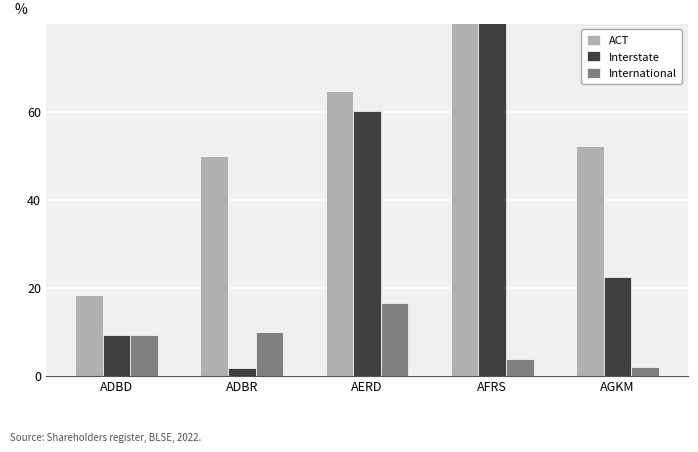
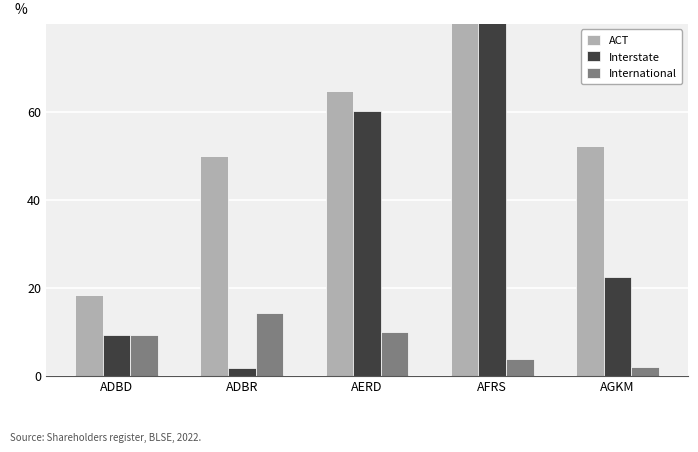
  {
    "ACT": {
      "ADBD": 18,
      "ADBR": 50,
      "AERD": 65,
      "AGKM": 52
    },
    "Interstate": {
      "ADBD": 9,
      "ADBR": 2,
      "AERD": 60,
      "AGKM": 22
    },
    "International": {
      "ADBD": 9,
-     "ADBR": 10,
-     "AERD": 16,
+     "ADBR": 14,
+     "AERD": 10,
      "AFRS": 4,
      "AGKM": 2
    }
  }
